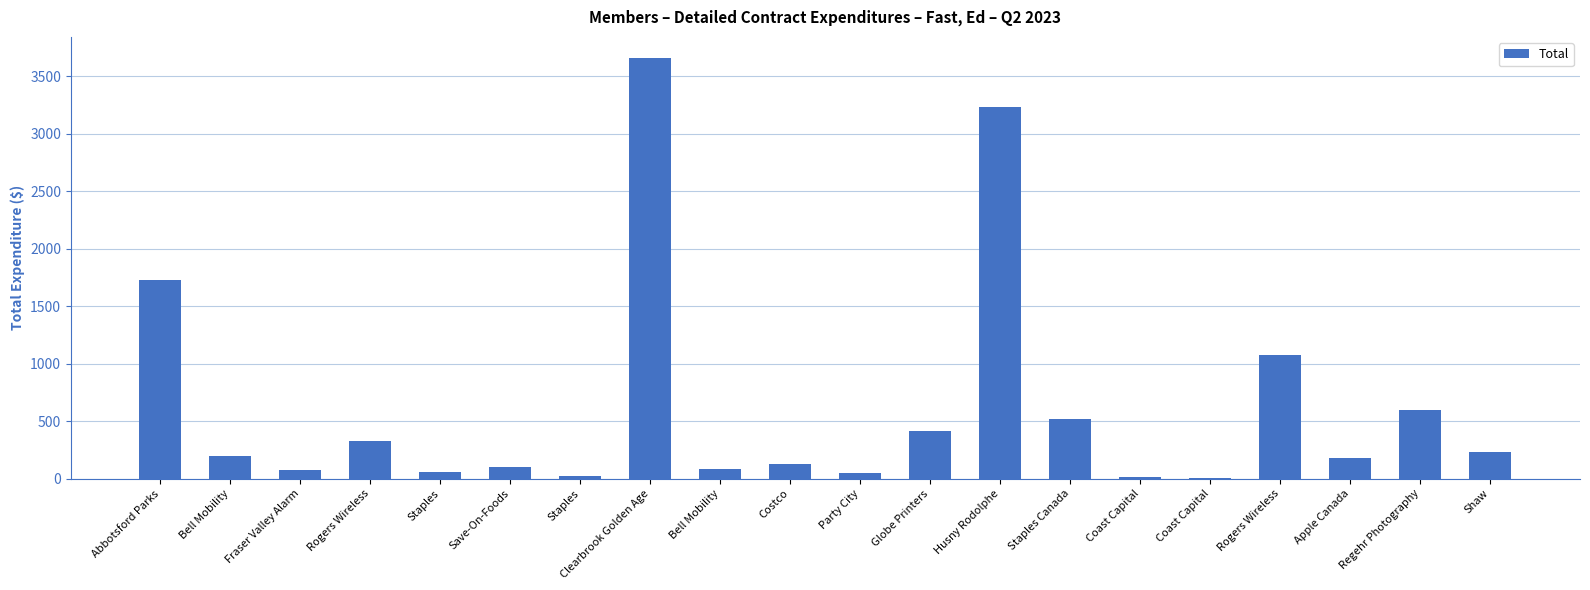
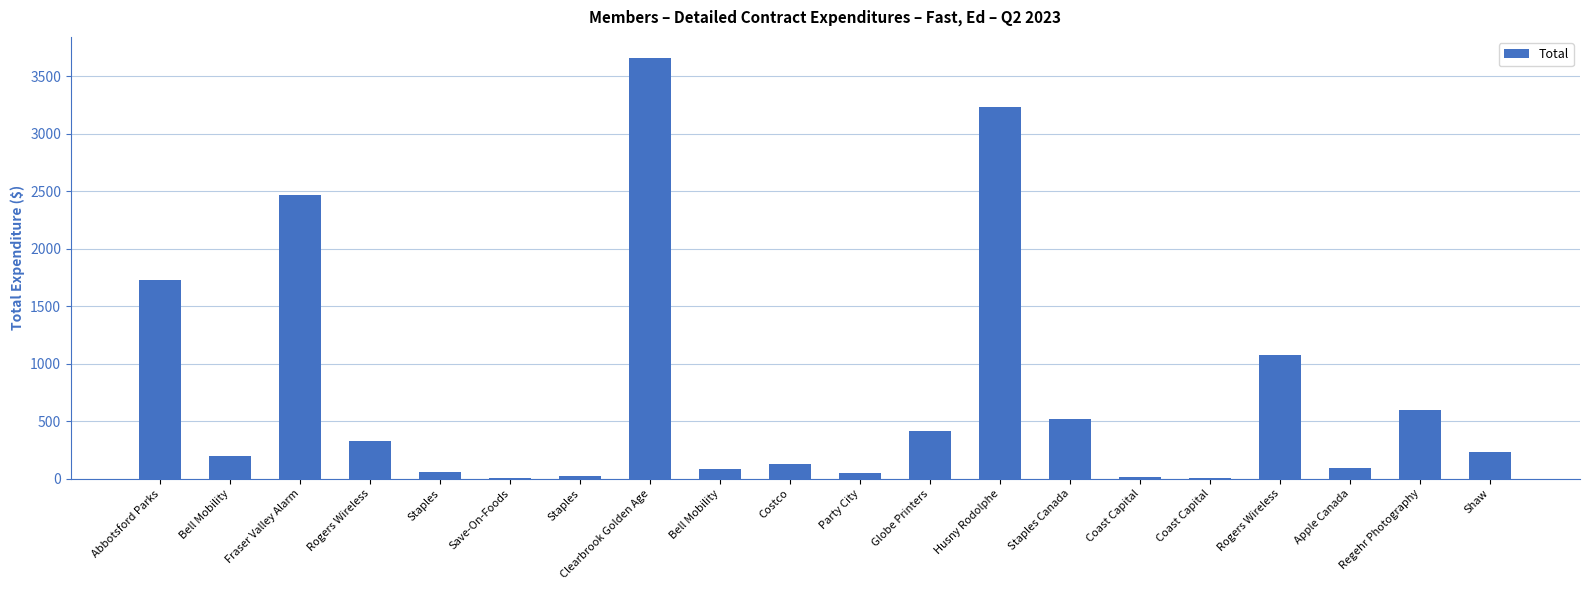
  {
    "Abbotsford Parks": 1730,
-   "Fraser Valley Alarm": 70,
-   "Save-On-Foods": 100,
+   "Fraser Valley Alarm": 2470,
+   "Save-On-Foods": 10,
    "Clearbrook Golden Age": 3660,
    "Costco": 130,
    "Party City": 50,
    "Globe Printers": 410,
    "Husny Rodolphe": 3240,
    "Staples Canada": 520,
-   "Apple Canada": 180,
+   "Apple Canada": 90,
    "Regehr Photography": 600,
    "Shaw": 240
  }
